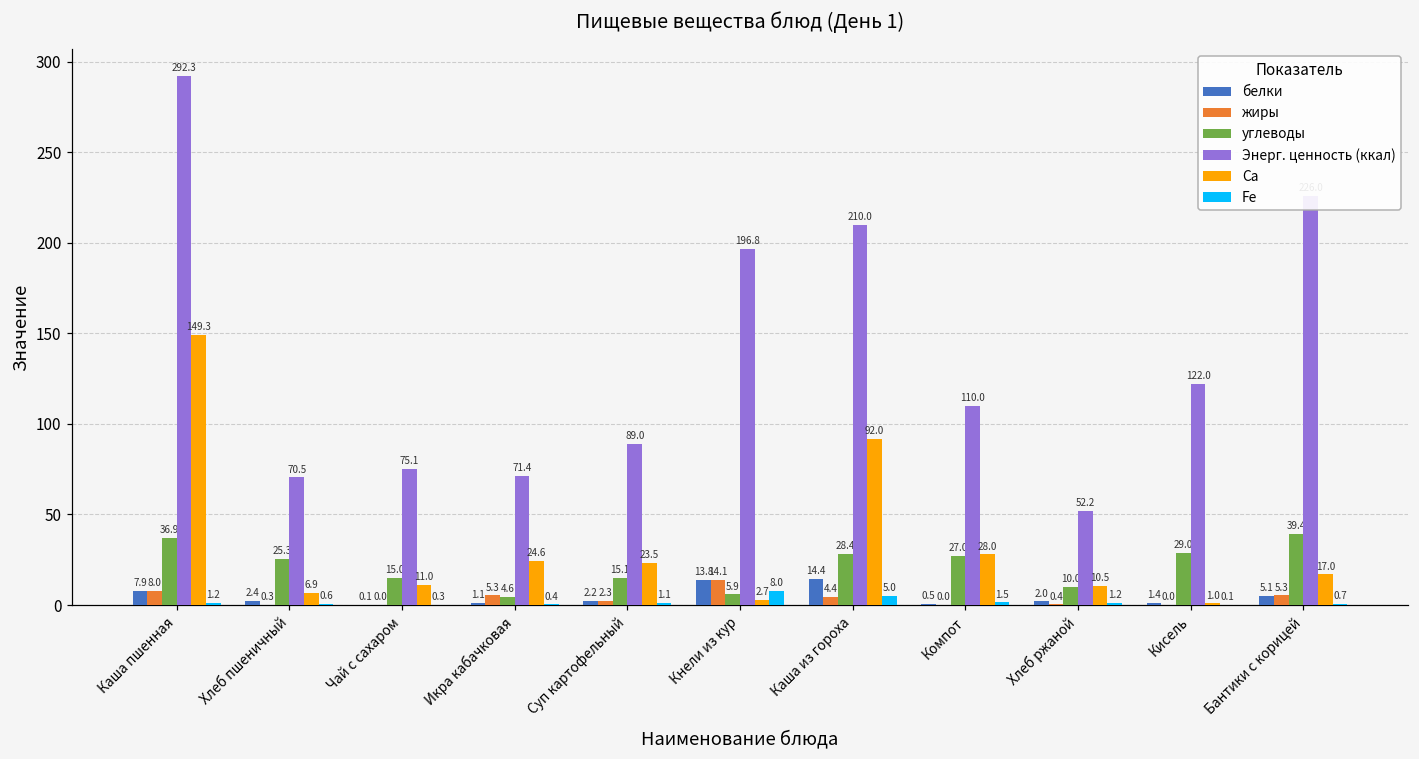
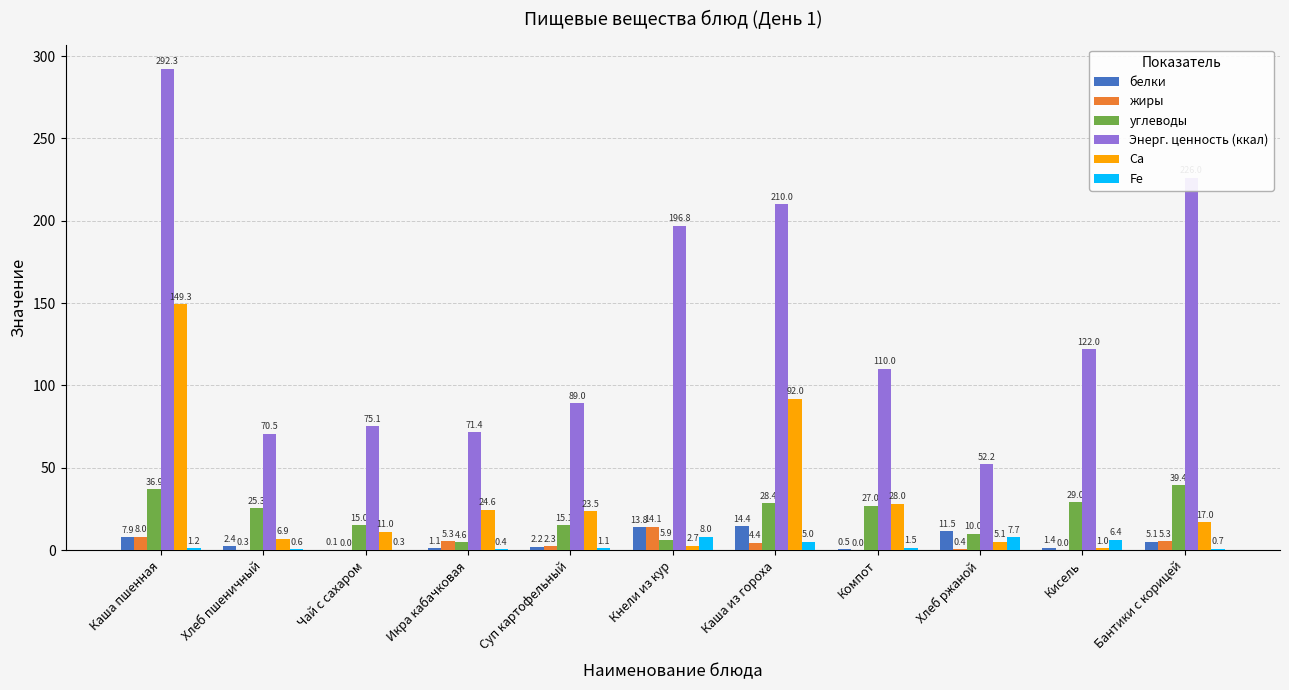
  {
    "белки": {
      "Каша пшенная": 7.9,
      "Хлеб пшеничный": 2.4,
      "Чай с сахаром": 0.1,
      "Икра кабачковая": 1.1,
      "Суп картофельный": 2.2,
      "Каша из гороха": 14.4,
      "Компот": 0.5,
-     "Хлеб ржаной": 2.0,
+     "Хлеб ржаной": 11.5,
      "Кисель": 1.4,
      "Бантики с корицей": 5.1
    },
    "жиры": {
      "Каша пшенная": 8.0,
      "Хлеб пшеничный": 0.3,
      "Чай с сахаром": 0.0,
      "Икра кабачковая": 5.3,
      "Суп картофельный": 2.3,
      "Каша из гороха": 4.4,
      "Компот": 0.0,
      "Хлеб ржаной": 0.4,
      "Кисель": 0.0,
      "Бантики с корицей": 5.3
    },
    "углеводы": {
      "Каша пшенная": 36.9,
      "Хлеб пшеничный": 25.3,
      "Чай с сахаром": 15.0,
      "Икра кабачковая": 4.6,
      "Суп картофельный": 15.1,
      "Кнели из кур": 5.9,
      "Каша из гороха": 28.4,
      "Компот": 27.0,
      "Хлеб ржаной": 10.0,
      "Кисель": 29.0,
      "Бантики с корицей": 39.4
    },
    "Энерг. ценность (ккал)": {
      "Каша пшенная": 292.3,
      "Хлеб пшеничный": 70.5,
      "Чай с сахаром": 75.1,
      "Икра кабачковая": 71.4,
      "Суп картофельный": 89.0,
      "Кнели из кур": 196.8,
      "Каша из гороха": 210.0,
      "Компот": 110.0,
      "Хлеб ржаной": 52.2,
      "Кисель": 122.0
    },
    "Ca": {
      "Каша пшенная": 149.3,
      "Хлеб пшеничный": 6.9,
      "Чай с сахаром": 11.0,
      "Икра кабачковая": 24.6,
      "Суп картофельный": 23.5,
      "Кнели из кур": 2.7,
      "Каша из гороха": 92.0,
      "Компот": 28.0,
-     "Хлеб ржаной": 10.5,
+     "Хлеб ржаной": 5.1,
      "Кисель": 1.0,
      "Бантики с корицей": 17.0
    },
    "Fe": {
      "Каша пшенная": 1.2,
      "Хлеб пшеничный": 0.6,
      "Чай с сахаром": 0.3,
      "Икра кабачковая": 0.4,
      "Суп картофельный": 1.1,
      "Кнели из кур": 8.0,
      "Каша из гороха": 5.0,
      "Компот": 1.5,
-     "Хлеб ржаной": 1.2,
-     "Кисель": 0.1,
+     "Хлеб ржаной": 7.7,
+     "Кисель": 6.4,
      "Бантики с корицей": 0.7
    }
  }
